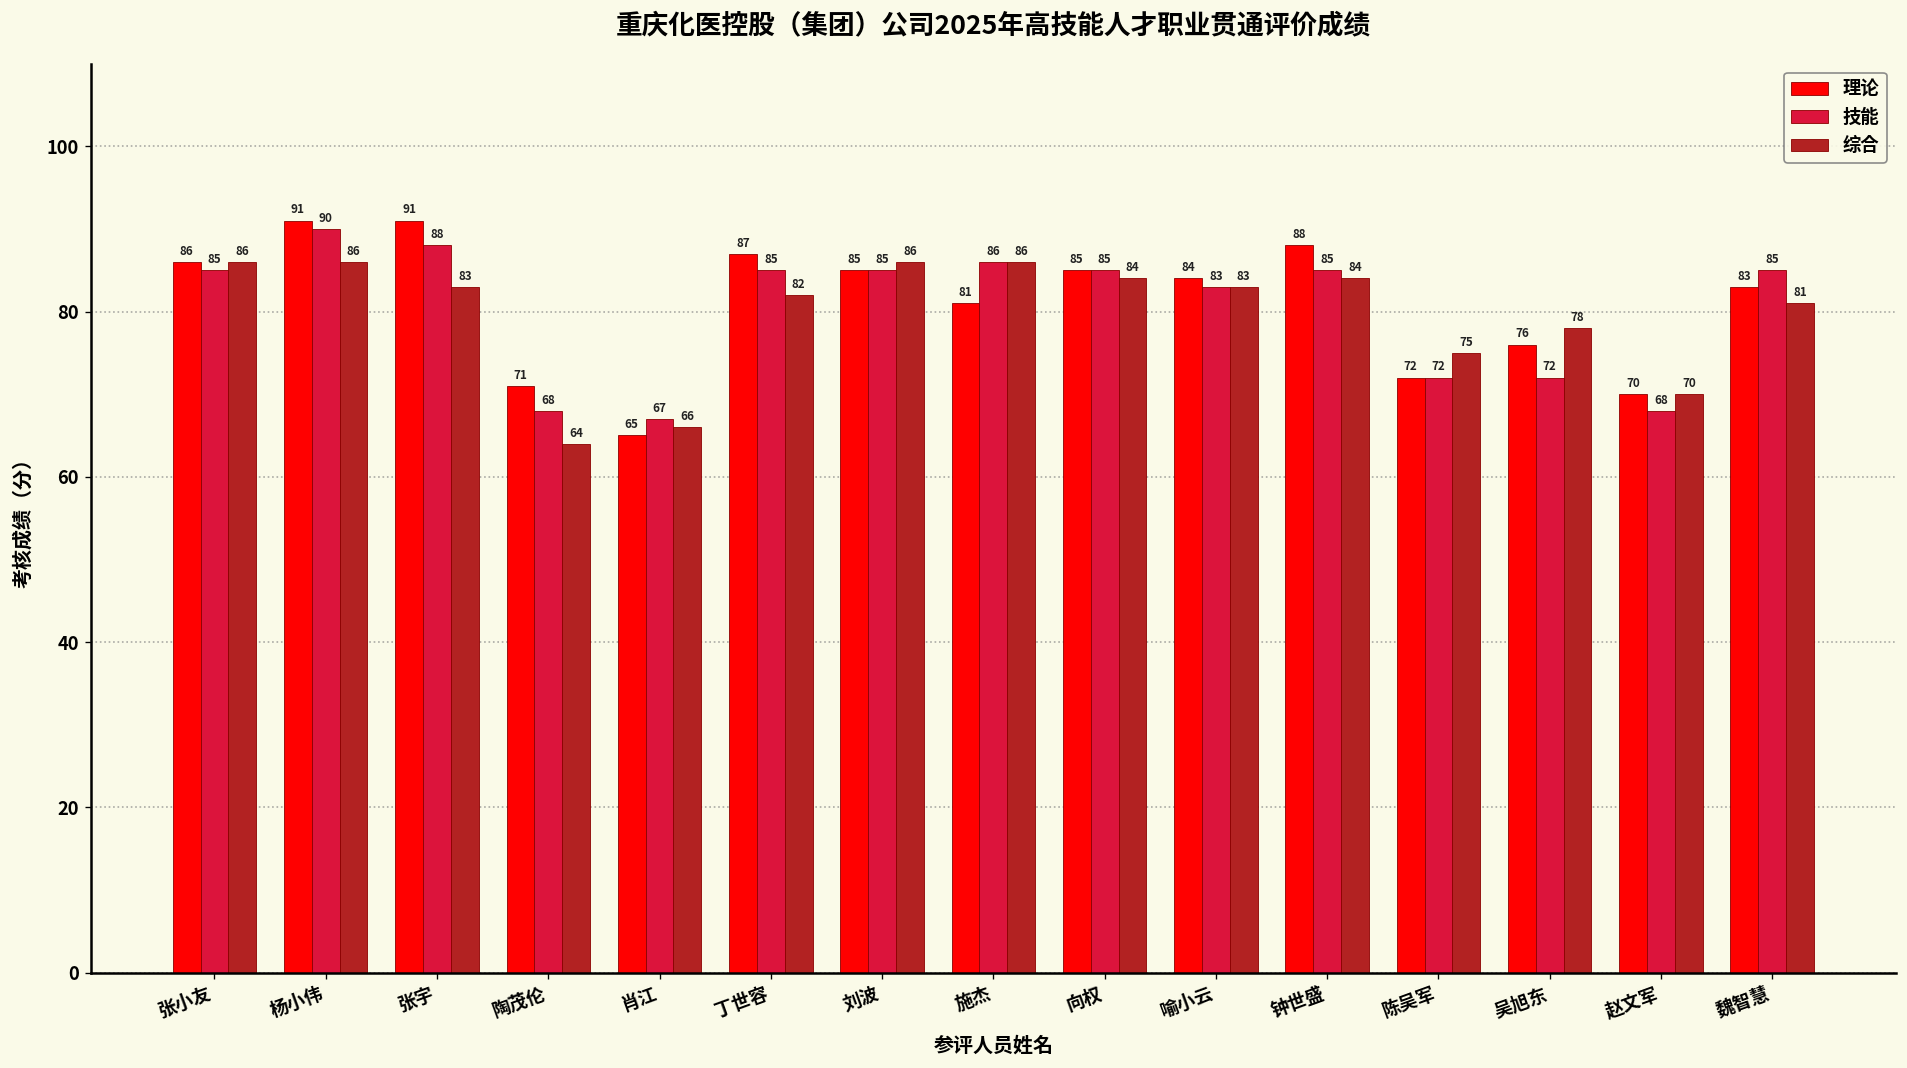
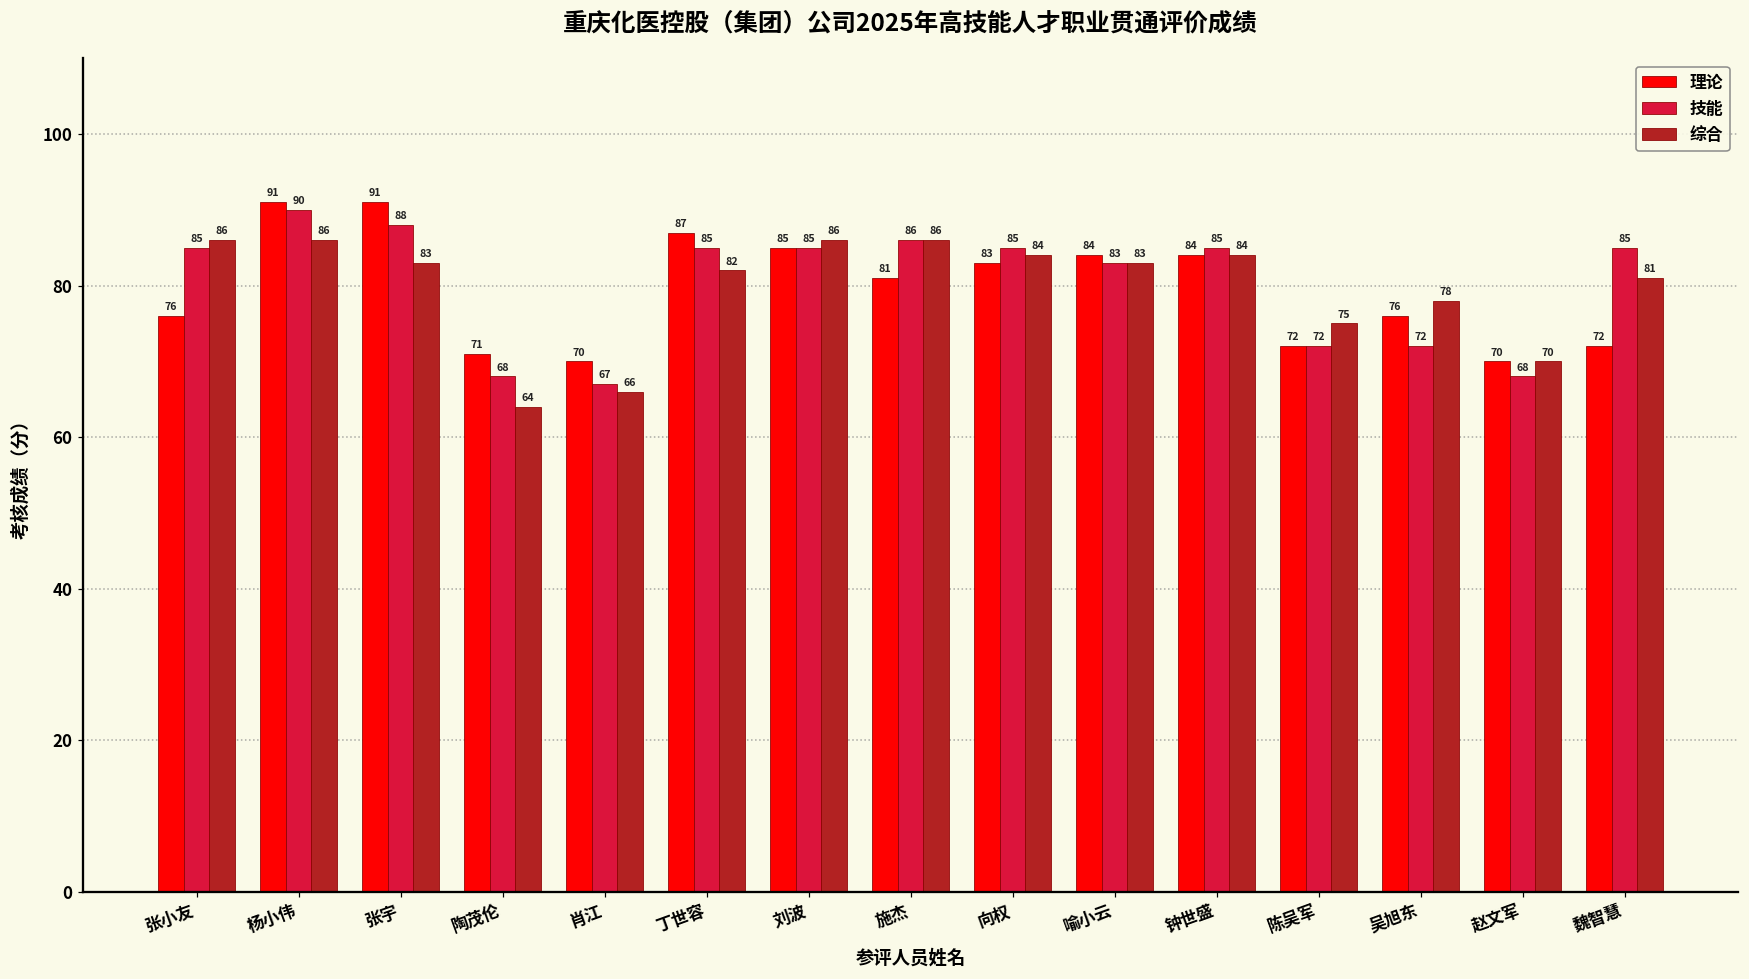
  {
    "理论": {
-     "张小友": 86,
+     "张小友": 76,
      "杨小伟": 91,
      "张宇": 91,
      "陶茂伦": 71,
-     "肖江": 65,
+     "肖江": 70,
      "丁世容": 87,
      "刘波": 85,
      "施杰": 81,
-     "向权": 85,
+     "向权": 83,
      "喻小云": 84,
-     "钟世盛": 88,
+     "钟世盛": 84,
      "陈吴军": 72,
      "吴旭东": 76,
      "赵文军": 70,
-     "魏智慧": 83
+     "魏智慧": 72
    }
  }
